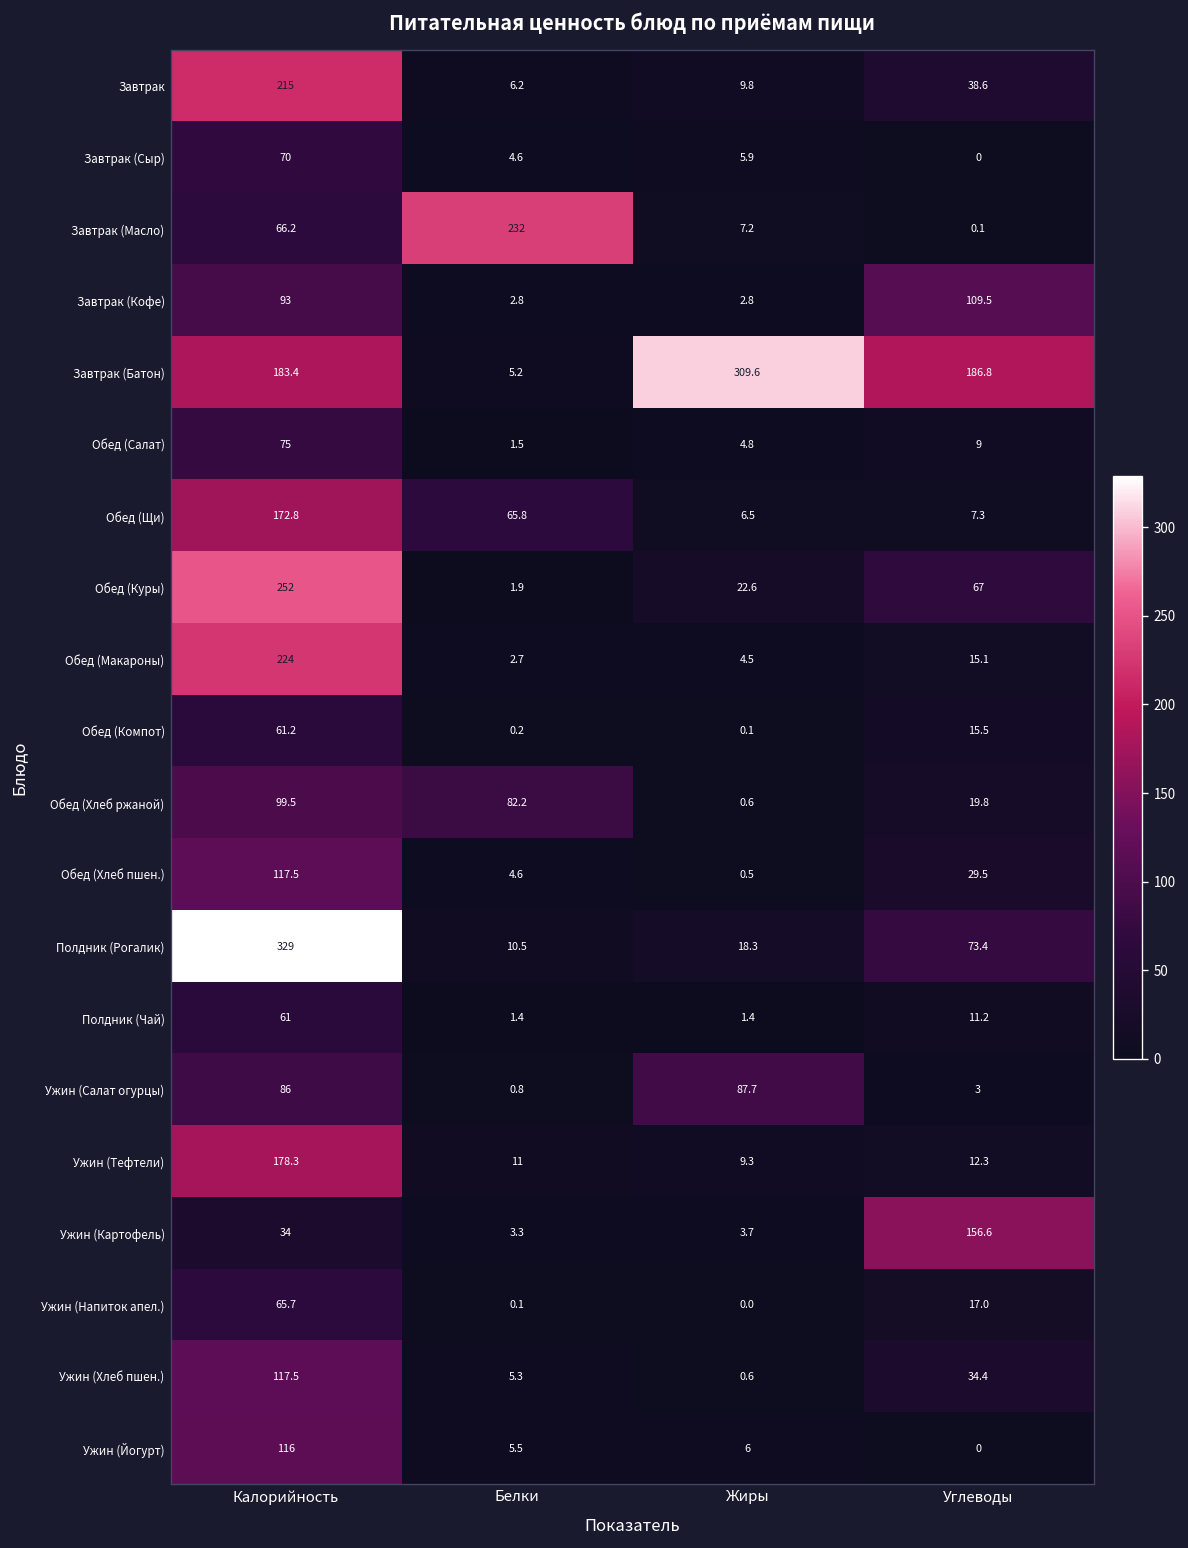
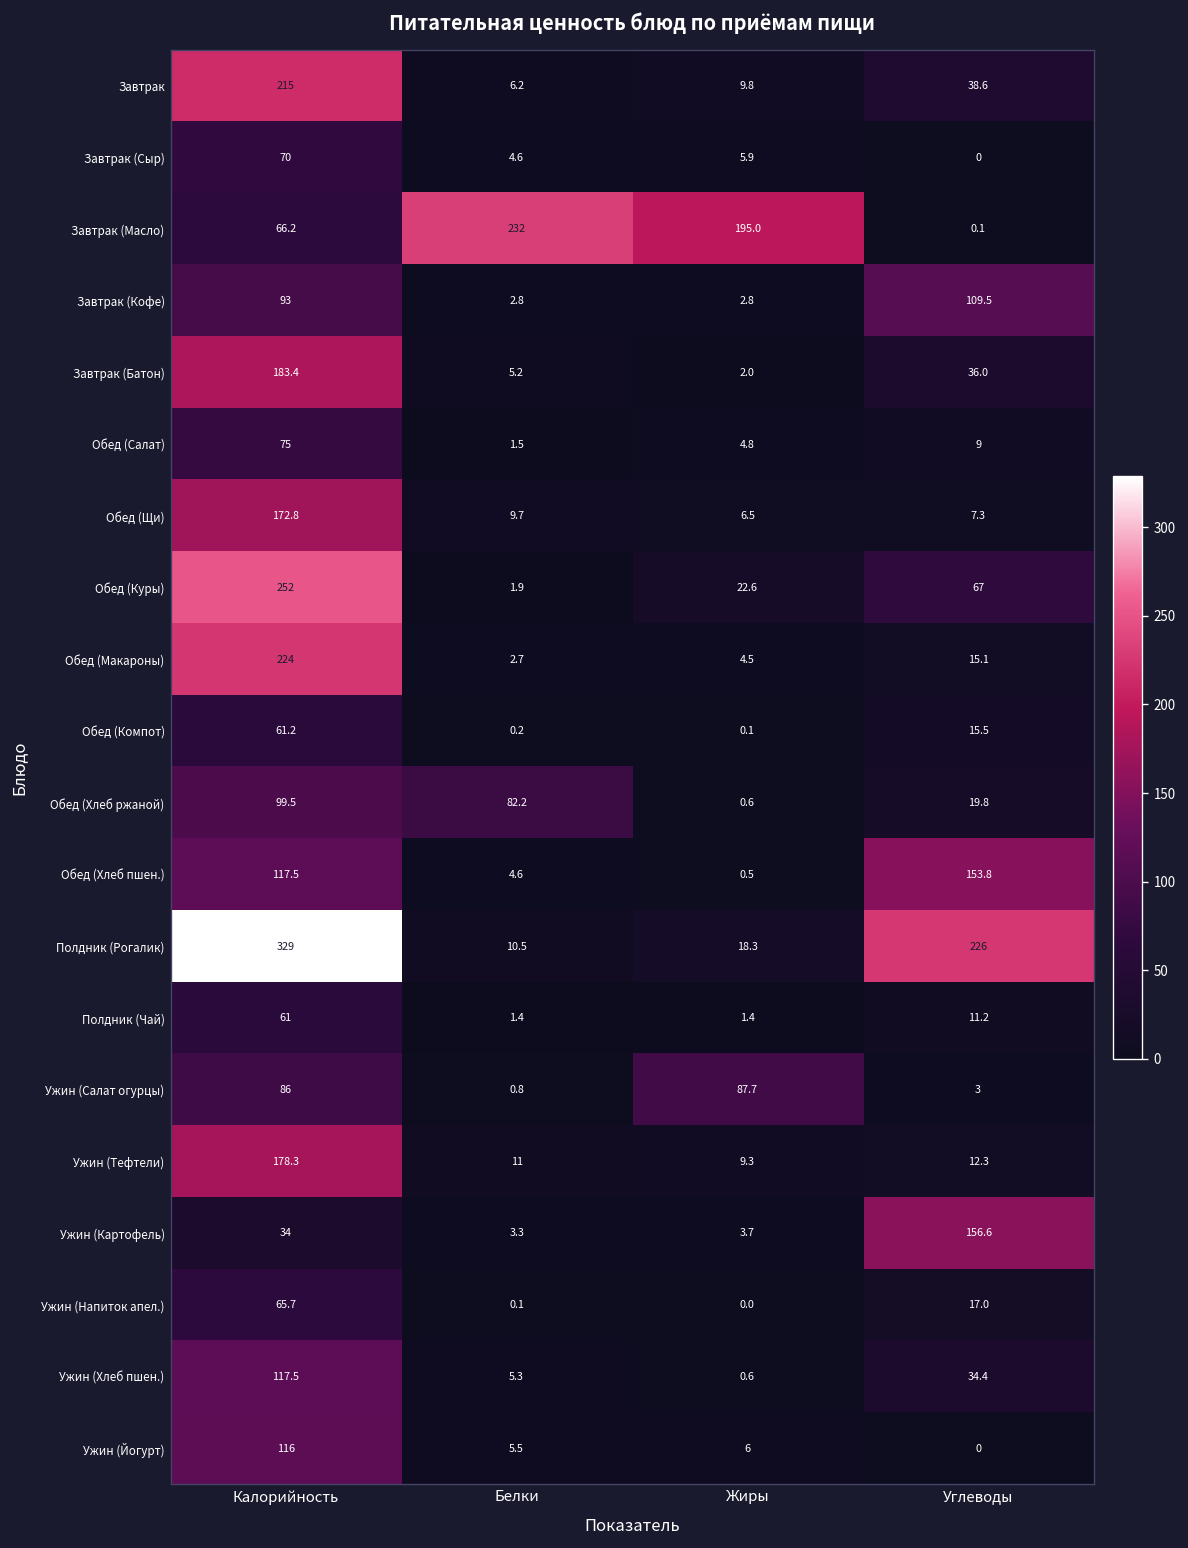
  {
    "Завтрак": {
      "Калорийность": 215,
      "Белки": 6.2,
      "Жиры": 9.8,
      "Углеводы": 38.6
    },
    "Завтрак (Сыр)": {
      "Калорийность": 70,
      "Белки": 4.6,
      "Жиры": 5.9,
      "Углеводы": 0
    },
    "Завтрак (Масло)": {
      "Калорийность": 66.2,
      "Белки": 232,
-     "Жиры": 7.2,
+     "Жиры": 195.0,
      "Углеводы": 0.1
    },
    "Завтрак (Кофе)": {
      "Калорийность": 93,
      "Белки": 2.8,
      "Жиры": 2.8,
      "Углеводы": 109.5
    },
    "Завтрак (Батон)": {
      "Калорийность": 183.4,
      "Белки": 5.2,
-     "Жиры": 309.6,
-     "Углеводы": 186.8
+     "Жиры": 2.0,
+     "Углеводы": 36.0
    },
    "Обед (Салат)": {
      "Калорийность": 75,
      "Белки": 1.5,
      "Жиры": 4.8,
      "Углеводы": 9
    },
    "Обед (Щи)": {
      "Калорийность": 172.8,
-     "Белки": 65.8,
+     "Белки": 9.7,
      "Жиры": 6.5,
      "Углеводы": 7.3
    },
    "Обед (Куры)": {
      "Калорийность": 252,
      "Белки": 1.9,
      "Жиры": 22.6,
      "Углеводы": 67
    },
    "Обед (Макароны)": {
      "Калорийность": 224,
      "Белки": 2.7,
      "Жиры": 4.5,
      "Углеводы": 15.1
    },
    "Обед (Компот)": {
      "Калорийность": 61.2,
      "Белки": 0.2,
      "Жиры": 0.1,
      "Углеводы": 15.5
    },
    "Обед (Хлеб ржаной)": {
      "Калорийность": 99.5,
      "Белки": 82.2,
      "Жиры": 0.6,
      "Углеводы": 19.8
    },
    "Обед (Хлеб пшен.)": {
      "Калорийность": 117.5,
      "Белки": 4.6,
      "Жиры": 0.5,
-     "Углеводы": 29.5
+     "Углеводы": 153.8
    },
    "Полдник (Рогалик)": {
      "Калорийность": 329,
      "Белки": 10.5,
      "Жиры": 18.3,
-     "Углеводы": 73.4
+     "Углеводы": 226
    },
    "Полдник (Чай)": {
      "Калорийность": 61,
      "Белки": 1.4,
      "Жиры": 1.4,
      "Углеводы": 11.2
    },
    "Ужин (Салат огурцы)": {
      "Калорийность": 86,
      "Белки": 0.8,
      "Жиры": 87.7,
      "Углеводы": 3
    },
    "Ужин (Тефтели)": {
      "Калорийность": 178.3,
      "Белки": 11,
      "Жиры": 9.3,
      "Углеводы": 12.3
    },
    "Ужин (Картофель)": {
      "Калорийность": 34,
      "Белки": 3.3,
      "Жиры": 3.7,
      "Углеводы": 156.6
    },
    "Ужин (Напиток апел.)": {
      "Калорийность": 65.7,
      "Белки": 0.1,
      "Жиры": 0.0,
      "Углеводы": 17.0
    },
    "Ужин (Хлеб пшен.)": {
      "Калорийность": 117.5,
      "Белки": 5.3,
      "Жиры": 0.6,
      "Углеводы": 34.4
    },
    "Ужин (Йогурт)": {
      "Калорийность": 116,
      "Белки": 5.5,
      "Жиры": 6,
      "Углеводы": 0
    }
  }
